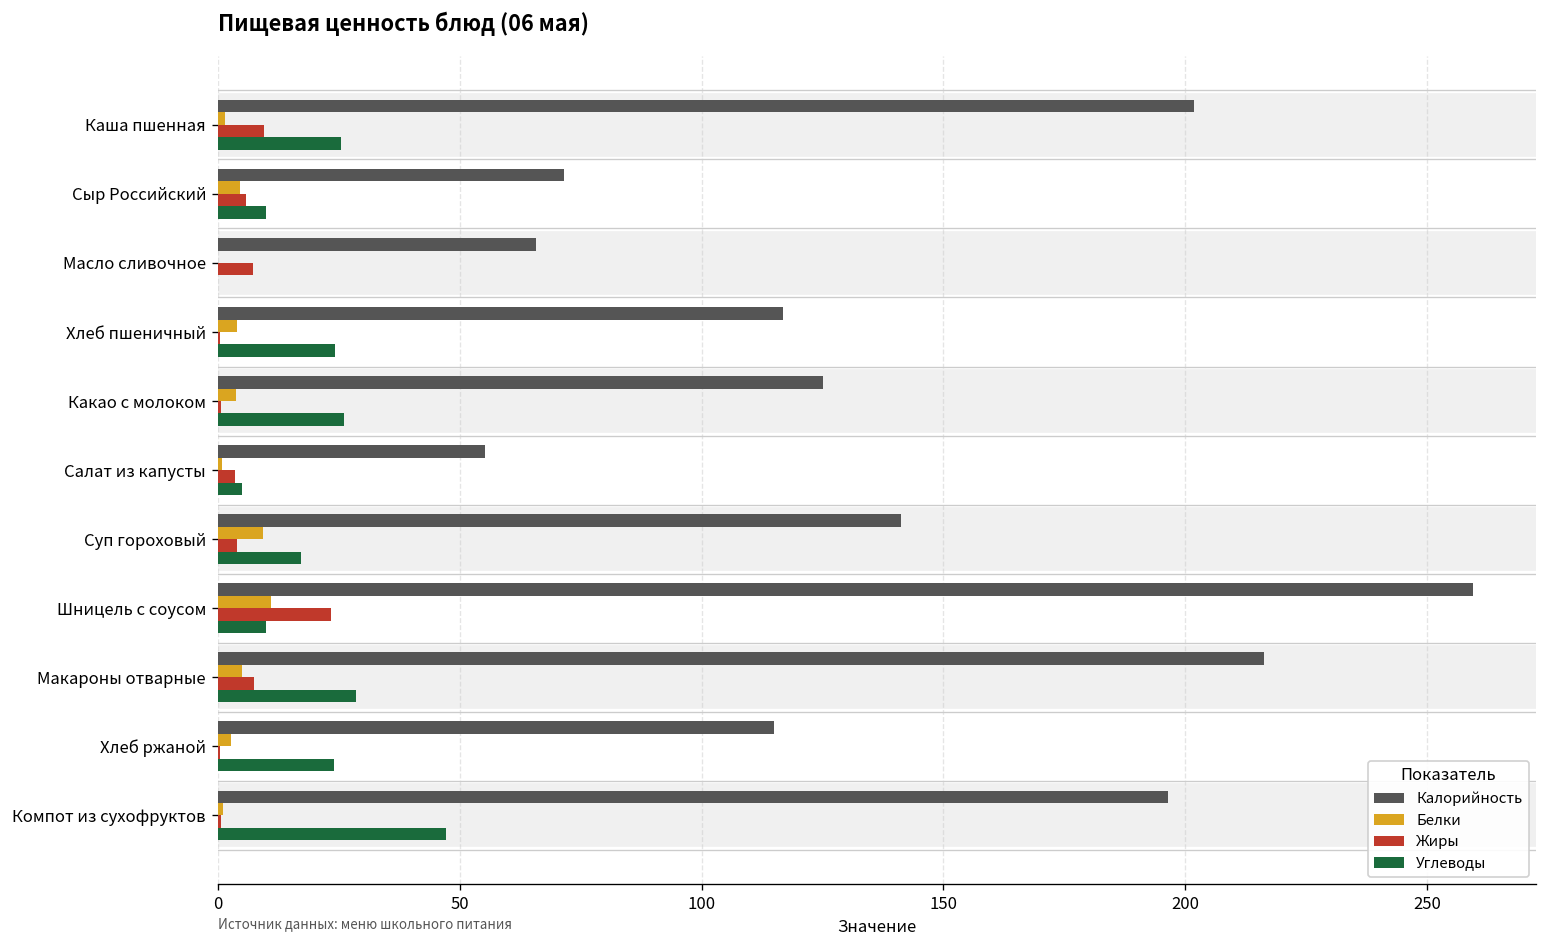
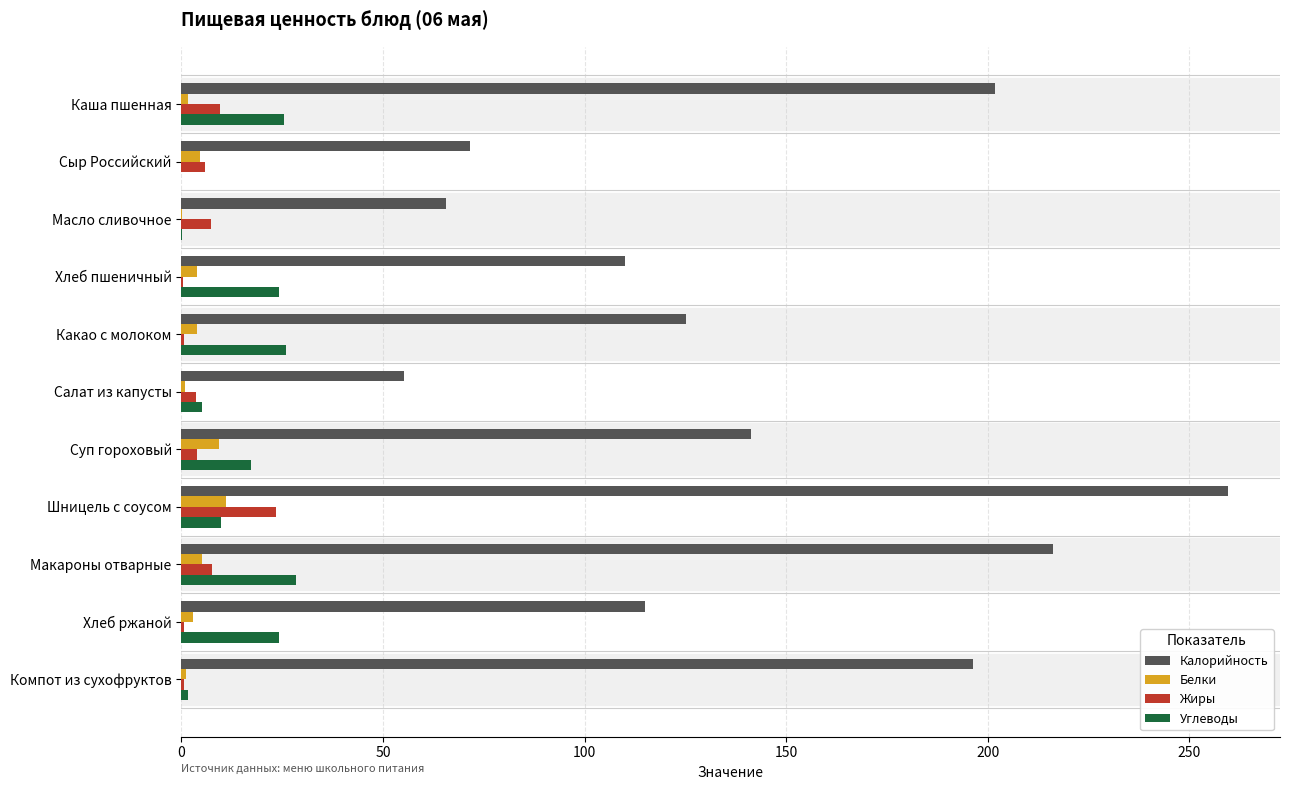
  {
    "Калорийность": {
      "Каша пшенная": 202,
      "Сыр Российский": 72,
      "Масло сливочное": 66,
-     "Хлеб пшеничный": 117,
+     "Хлеб пшеничный": 110,
      "Какао с молоком": 125,
      "Салат из капусты": 55,
      "Суп гороховый": 141,
      "Шницель с соусом": 260,
      "Макароны отварные": 216,
      "Хлеб ржаной": 115,
      "Компот из сухофруктов": 196
    },
    "Белки": {
      "Каша пшенная": 2,
      "Сыр Российский": 5,
      "Хлеб пшеничный": 4,
      "Какао с молоком": 4,
      "Салат из капусты": 1,
      "Суп гороховый": 9,
      "Шницель с соусом": 11,
      "Макароны отварные": 5,
      "Хлеб ржаной": 3,
      "Компот из сухофруктов": 1
    },
    "Жиры": {
      "Каша пшенная": 9,
      "Сыр Российский": 6,
      "Масло сливочное": 7,
      "Какао с молоком": 1,
      "Салат из капусты": 4,
      "Суп гороховый": 4,
      "Шницель с соусом": 23,
      "Макароны отварные": 8,
      "Компот из сухофруктов": 1
    },
    "Углеводы": {
      "Каша пшенная": 26,
-     "Сыр Российский": 10,
+     "Сыр Российский": 0,
      "Хлеб пшеничный": 24,
      "Какао с молоком": 26,
      "Салат из капусты": 5,
      "Суп гороховый": 17,
      "Шницель с соусом": 10,
      "Макароны отварные": 29,
      "Хлеб ржаной": 24,
-     "Компот из сухофруктов": 47
+     "Компот из сухофруктов": 2
    }
  }
